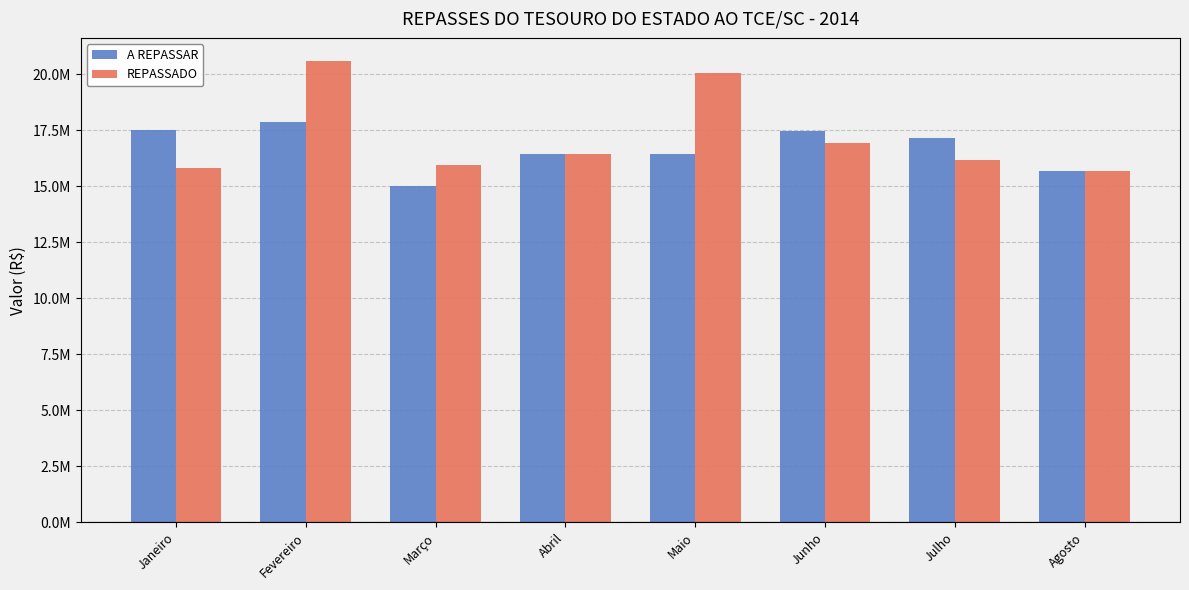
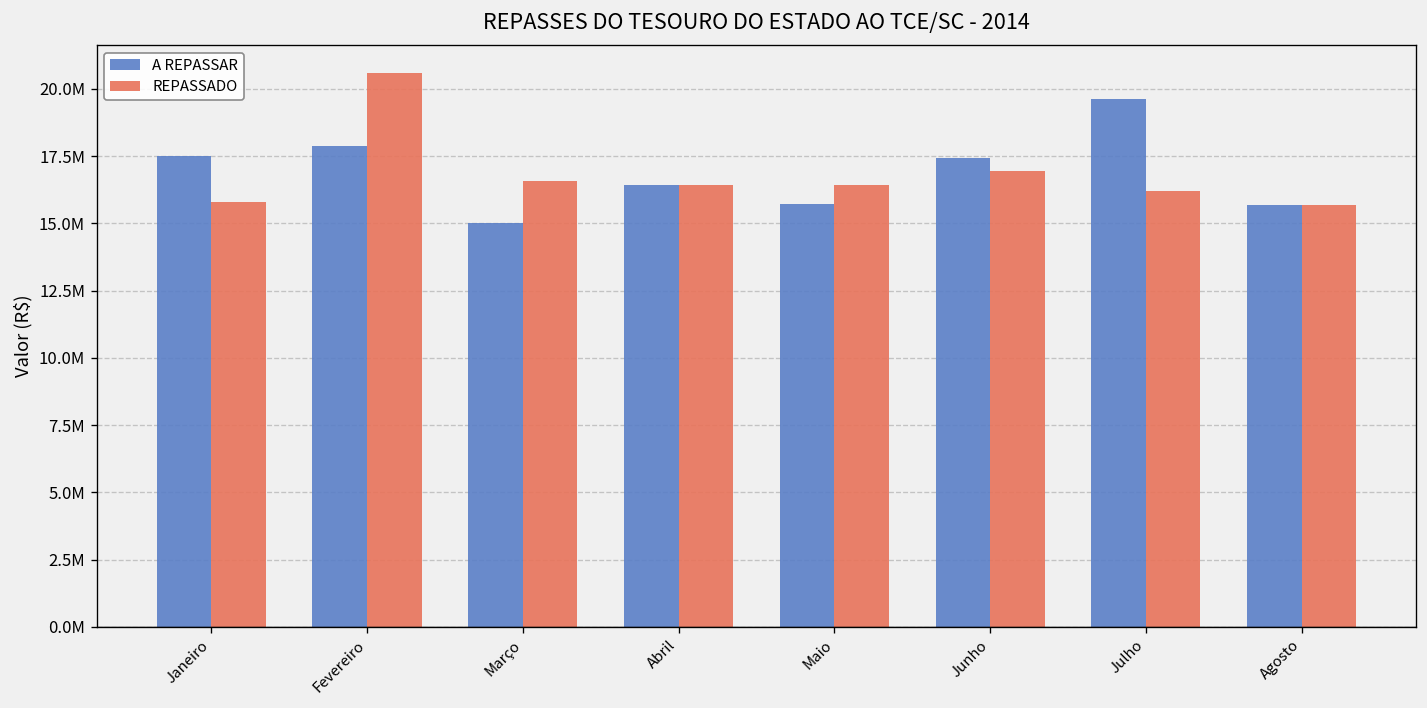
  {
    "A REPASSAR": {
      "Janeiro": 17500000,
      "Fevereiro": 17900000,
      "Março": 15000000,
      "Abril": 16400000,
-     "Maio": 16400000,
+     "Maio": 15700000,
      "Junho": 17400000,
-     "Julho": 17100000,
+     "Julho": 19600000,
      "Agosto": 15700000
    },
    "REPASSADO": {
      "Janeiro": 15800000,
      "Fevereiro": 20600000,
-     "Março": 15900000,
+     "Março": 16600000,
      "Abril": 16400000,
-     "Maio": 20000000,
+     "Maio": 16400000,
      "Junho": 16900000,
      "Julho": 16200000,
      "Agosto": 15700000
    }
  }
